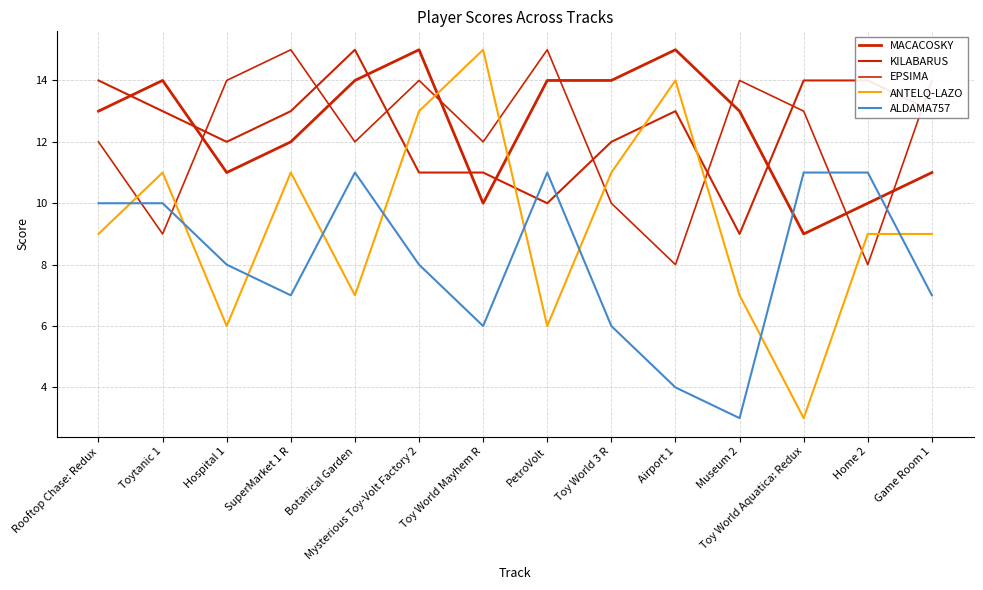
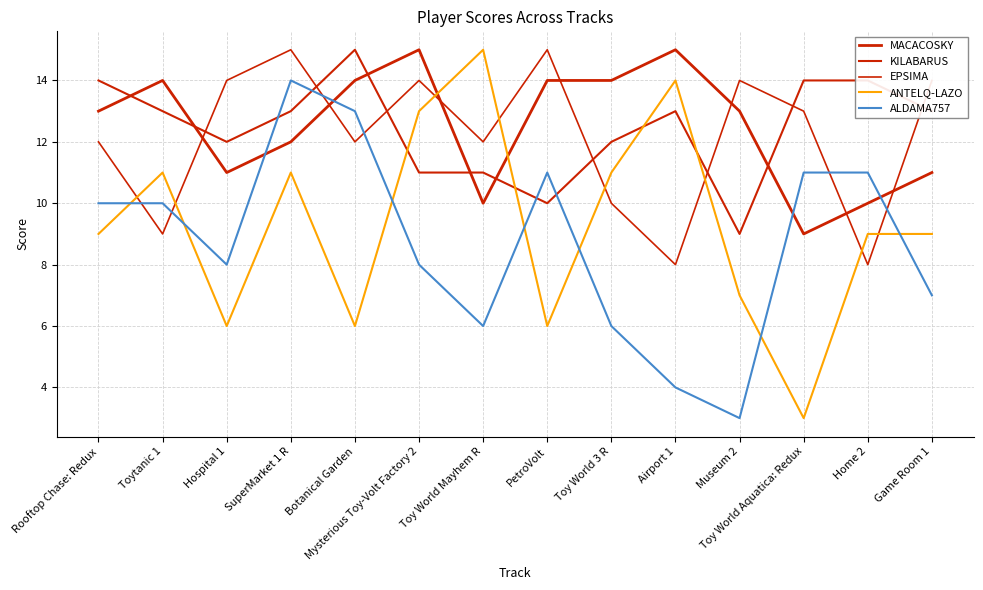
  {
    "ANTELQ-LAZO": {
      "Rooftop Chase: Redux": 9,
      "Toytanic 1": 11,
      "Hospital 1": 6,
      "SuperMarket 1 R": 11,
-     "Botanical Garden": 7,
+     "Botanical Garden": 6,
      "Mysterious Toy-Volt Factory 2": 13,
      "Toy World Mayhem R": 15,
      "PetroVolt": 6,
      "Toy World 3 R": 11,
      "Airport 1": 14,
      "Museum 2": 7,
      "Toy World Aquatica: Redux": 3,
      "Home 2": 9,
      "Game Room 1": 9
    },
    "ALDAMA757": {
      "Rooftop Chase: Redux": 10,
      "Toytanic 1": 10,
      "Hospital 1": 8,
-     "SuperMarket 1 R": 7,
-     "Botanical Garden": 11,
+     "SuperMarket 1 R": 14,
+     "Botanical Garden": 13,
      "Mysterious Toy-Volt Factory 2": 8,
      "Toy World Mayhem R": 6,
      "PetroVolt": 11,
      "Toy World 3 R": 6,
      "Airport 1": 4,
      "Museum 2": 3,
      "Toy World Aquatica: Redux": 11,
      "Home 2": 11,
      "Game Room 1": 7
    }
  }
